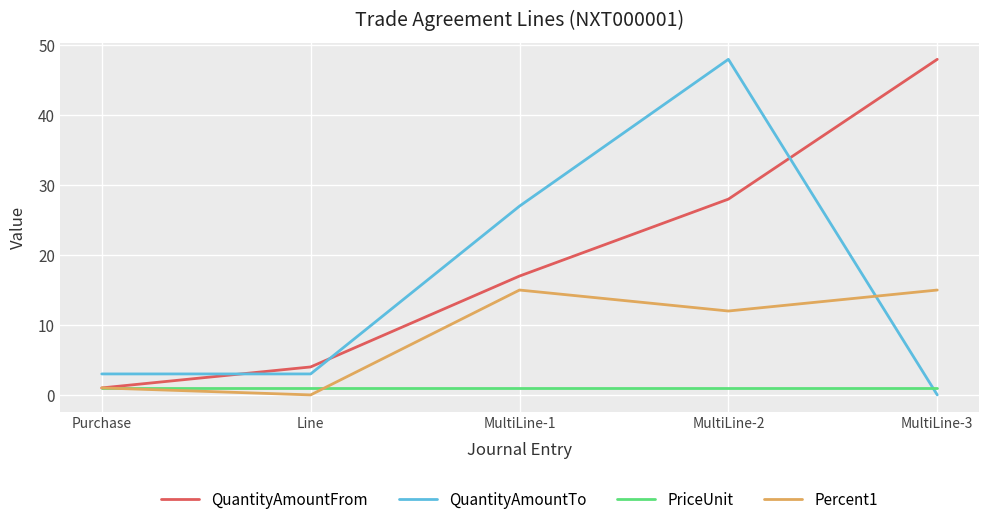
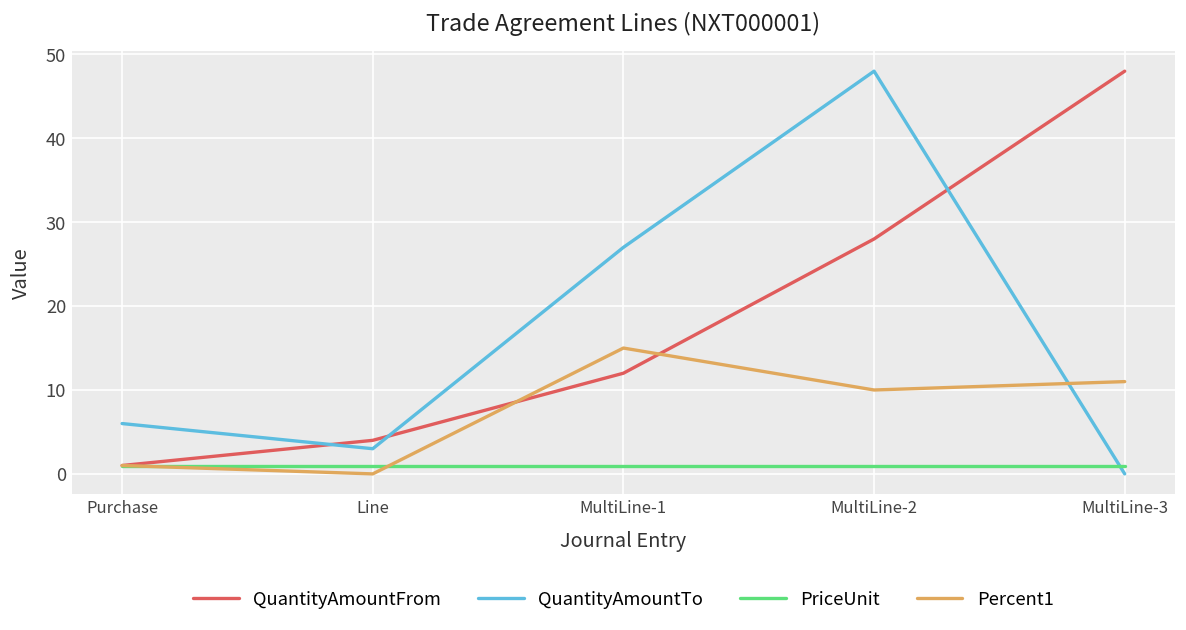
  {
    "QuantityAmountFrom": {
      "Line": 4,
-     "MultiLine-1": 17,
+     "MultiLine-1": 12,
      "MultiLine-2": 28,
      "MultiLine-3": 48
    },
    "QuantityAmountTo": {
-     "Purchase": 3,
+     "Purchase": 6,
      "Line": 3,
      "MultiLine-1": 27,
      "MultiLine-2": 48,
      "MultiLine-3": 0
    },
    "PriceUnit": {
      "Line": 1,
      "MultiLine-1": 1,
      "MultiLine-2": 1,
      "MultiLine-3": 1
    },
    "Percent1": {
      "Line": 0,
      "MultiLine-1": 15,
-     "MultiLine-2": 12,
-     "MultiLine-3": 15
+     "MultiLine-2": 10,
+     "MultiLine-3": 11
    }
  }
